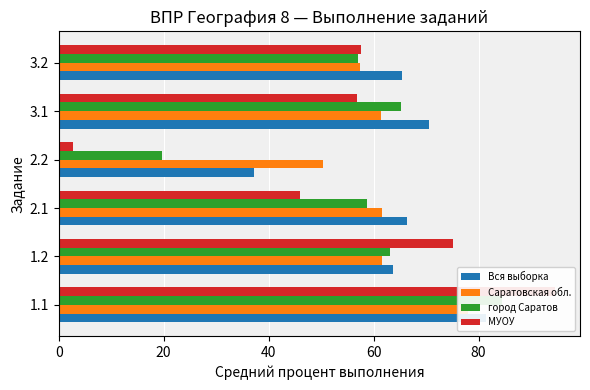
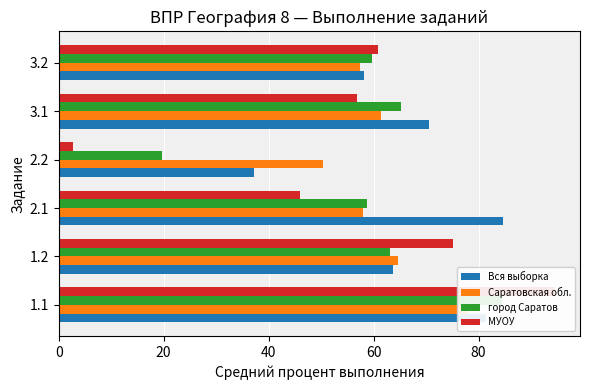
  {
    "Вся выборка": {
-     "3.2": 65,
+     "3.2": 58,
      "3.1": 71,
      "2.2": 37,
-     "2.1": 66,
+     "2.1": 85,
      "1.2": 64
    },
    "Саратовская обл.": {
      "3.2": 57,
      "3.1": 61,
      "2.2": 50,
-     "2.1": 62,
-     "1.2": 62
+     "2.1": 58,
+     "1.2": 65
    },
    "город Саратов": {
-     "3.2": 57,
+     "3.2": 60,
      "3.1": 65,
      "2.2": 20,
      "2.1": 59,
      "1.2": 63
    },
    "МУОУ": {
-     "3.2": 58,
+     "3.2": 61,
      "3.1": 57,
      "2.2": 3,
      "2.1": 46,
      "1.2": 75
    }
  }
